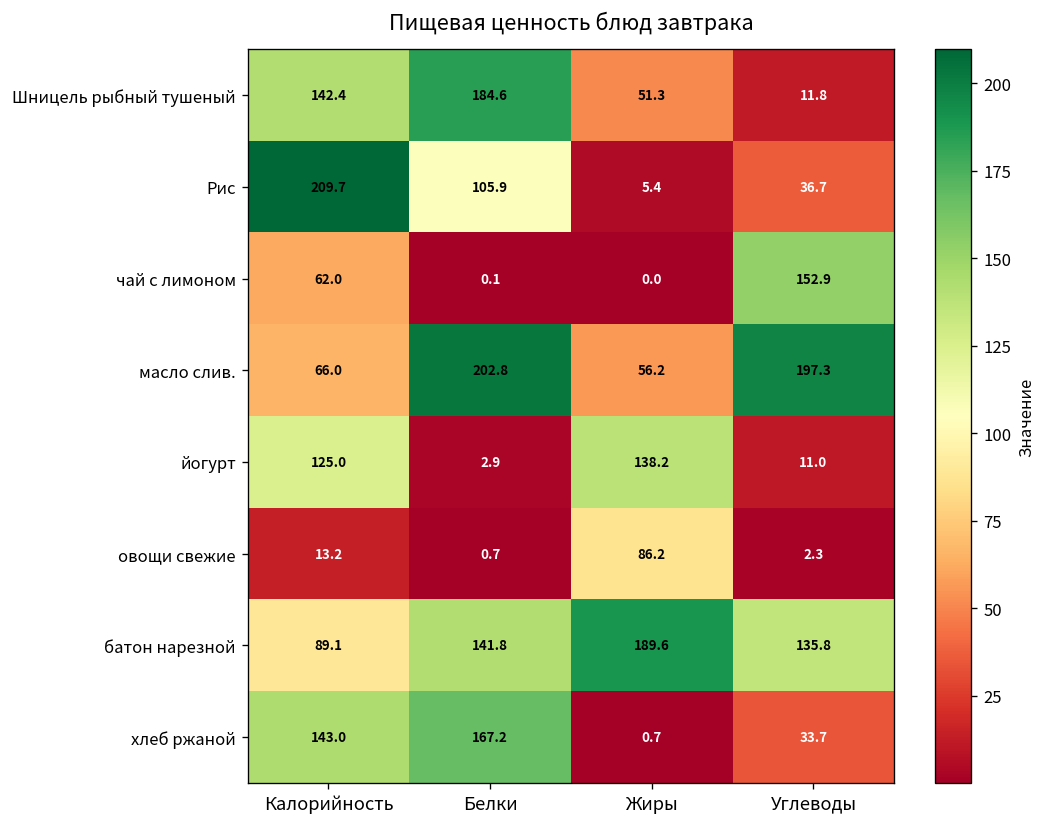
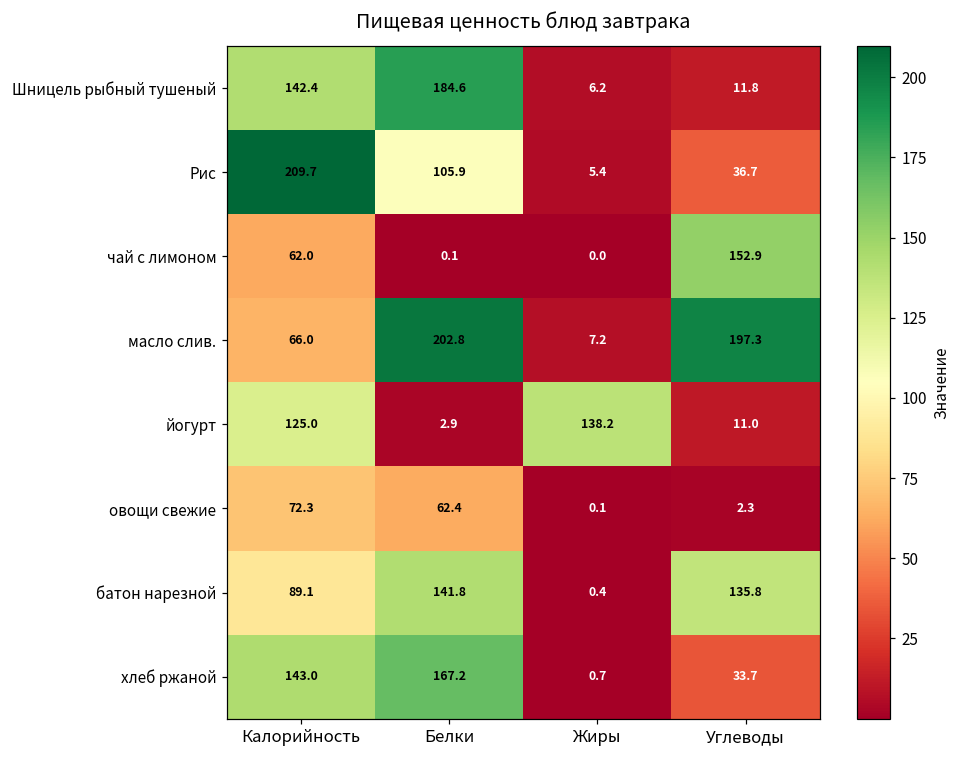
  {
    "Шницель рыбный тушеный": {
      "Калорийность": 142.4,
      "Белки": 184.6,
-     "Жиры": 51.3,
+     "Жиры": 6.2,
      "Углеводы": 11.8
    },
    "Рис": {
      "Калорийность": 209.7,
      "Белки": 105.9,
      "Жиры": 5.4,
      "Углеводы": 36.7
    },
    "чай с лимоном": {
      "Калорийность": 62.0,
      "Белки": 0.1,
      "Жиры": 0.0,
      "Углеводы": 152.9
    },
    "масло слив.": {
      "Калорийность": 66.0,
      "Белки": 202.8,
-     "Жиры": 56.2,
+     "Жиры": 7.2,
      "Углеводы": 197.3
    },
    "йогурт": {
      "Калорийность": 125.0,
      "Белки": 2.9,
      "Жиры": 138.2,
      "Углеводы": 11.0
    },
    "овощи свежие": {
-     "Калорийность": 13.2,
-     "Белки": 0.7,
-     "Жиры": 86.2,
+     "Калорийность": 72.3,
+     "Белки": 62.4,
+     "Жиры": 0.1,
      "Углеводы": 2.3
    },
    "батон нарезной": {
      "Калорийность": 89.1,
      "Белки": 141.8,
-     "Жиры": 189.6,
+     "Жиры": 0.4,
      "Углеводы": 135.8
    },
    "хлеб ржаной": {
      "Калорийность": 143.0,
      "Белки": 167.2,
      "Жиры": 0.7,
      "Углеводы": 33.7
    }
  }
